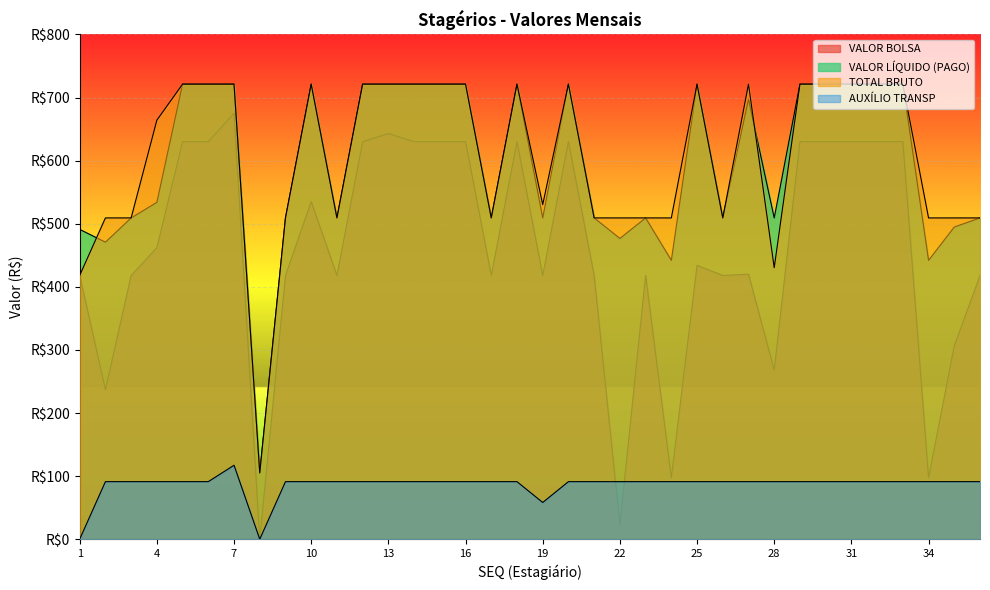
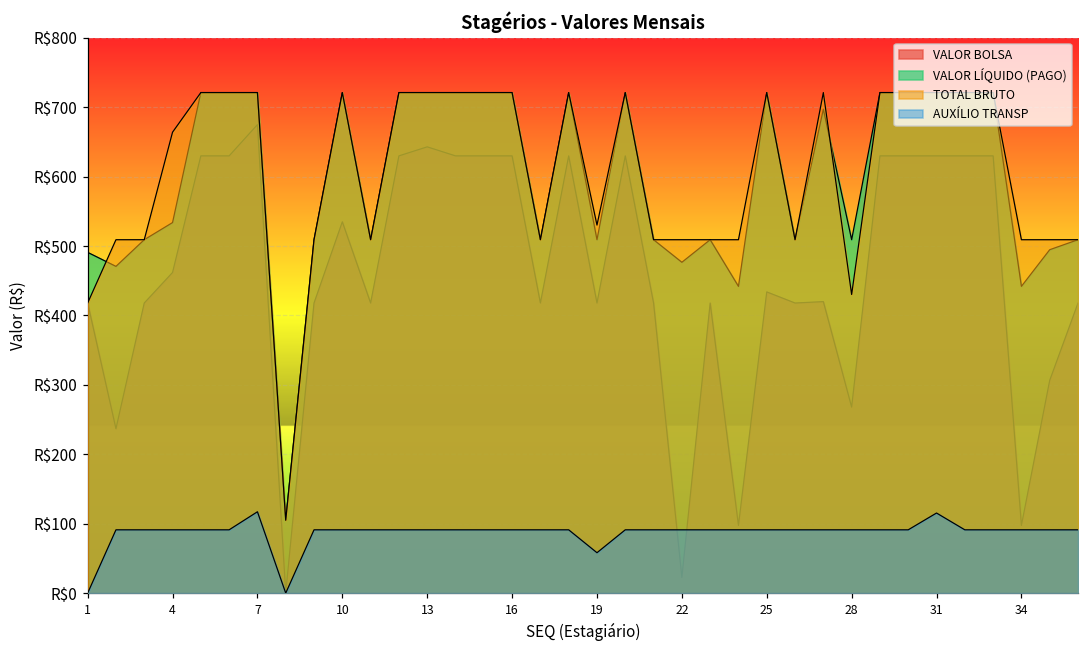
  {
    "VALOR BOLSA": {
      "4": "R$460",
      "7": "R$680",
      "10": "R$540",
      "13": "R$640",
      "16": "R$630",
      "19": "R$420",
      "22": "R$20",
      "25": "R$430",
      "28": "R$270",
      "31": "R$630",
      "34": "R$100"
    },
    "VALOR LÍQUIDO (PAGO)": {
      "1": "R$490",
      "4": "R$530",
      "19": "R$510",
      "22": "R$480",
      "28": "R$510",
      "34": "R$440"
    },
    "TOTAL BRUTO": {
      "4": "R$660",
      "19": "R$530",
      "22": "R$510",
      "28": "R$430",
      "34": "R$510"
    },
    "AUXÍLIO TRANSP": {
      "1": "R$0",
      "4": "R$90",
      "7": "R$120",
      "10": "R$90",
      "13": "R$90",
      "16": "R$90",
      "19": "R$60",
      "22": "R$90",
      "25": "R$90",
      "28": "R$90",
-     "31": "R$90",
+     "31": "R$120",
      "34": "R$90"
    }
  }
